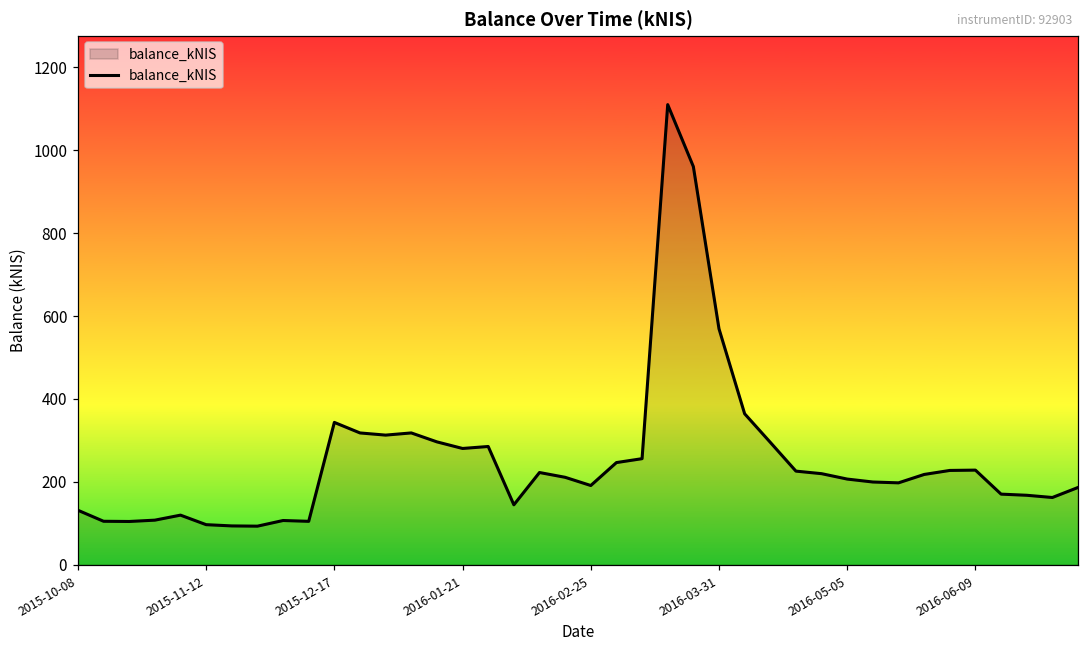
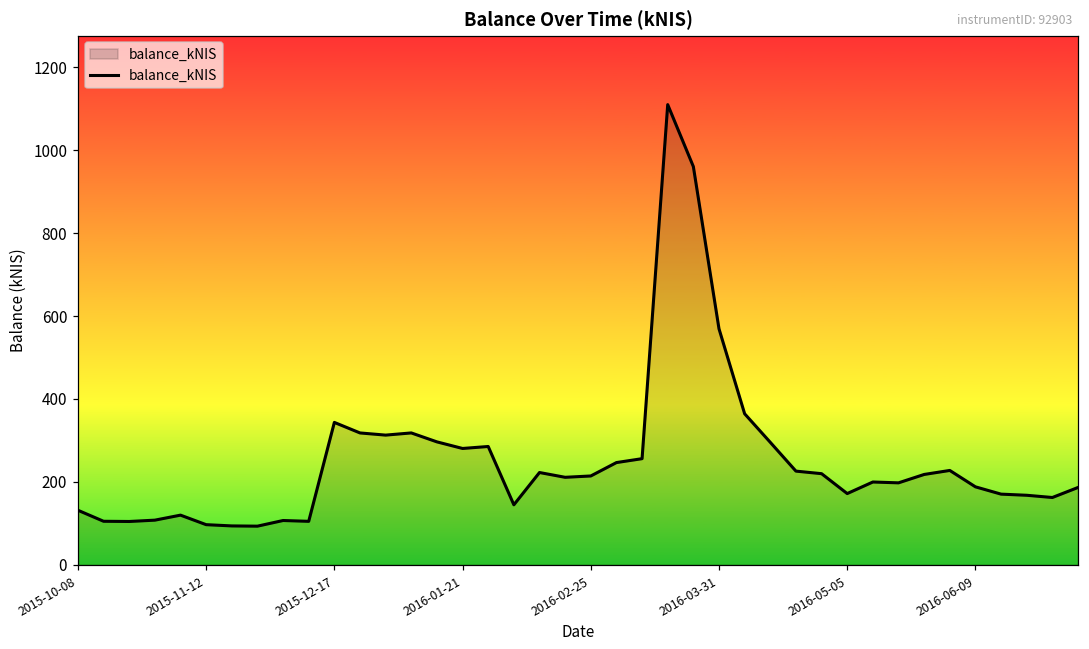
  {
    "2015-10-08": 130,
    "2015-11-12": 100,
    "2015-12-17": 340,
    "2016-01-21": 280,
-   "2016-02-25": 190,
+   "2016-02-25": 210,
    "2016-03-31": 570,
-   "2016-05-05": 210,
-   "2016-06-09": 230
+   "2016-05-05": 170,
+   "2016-06-09": 190
  }
